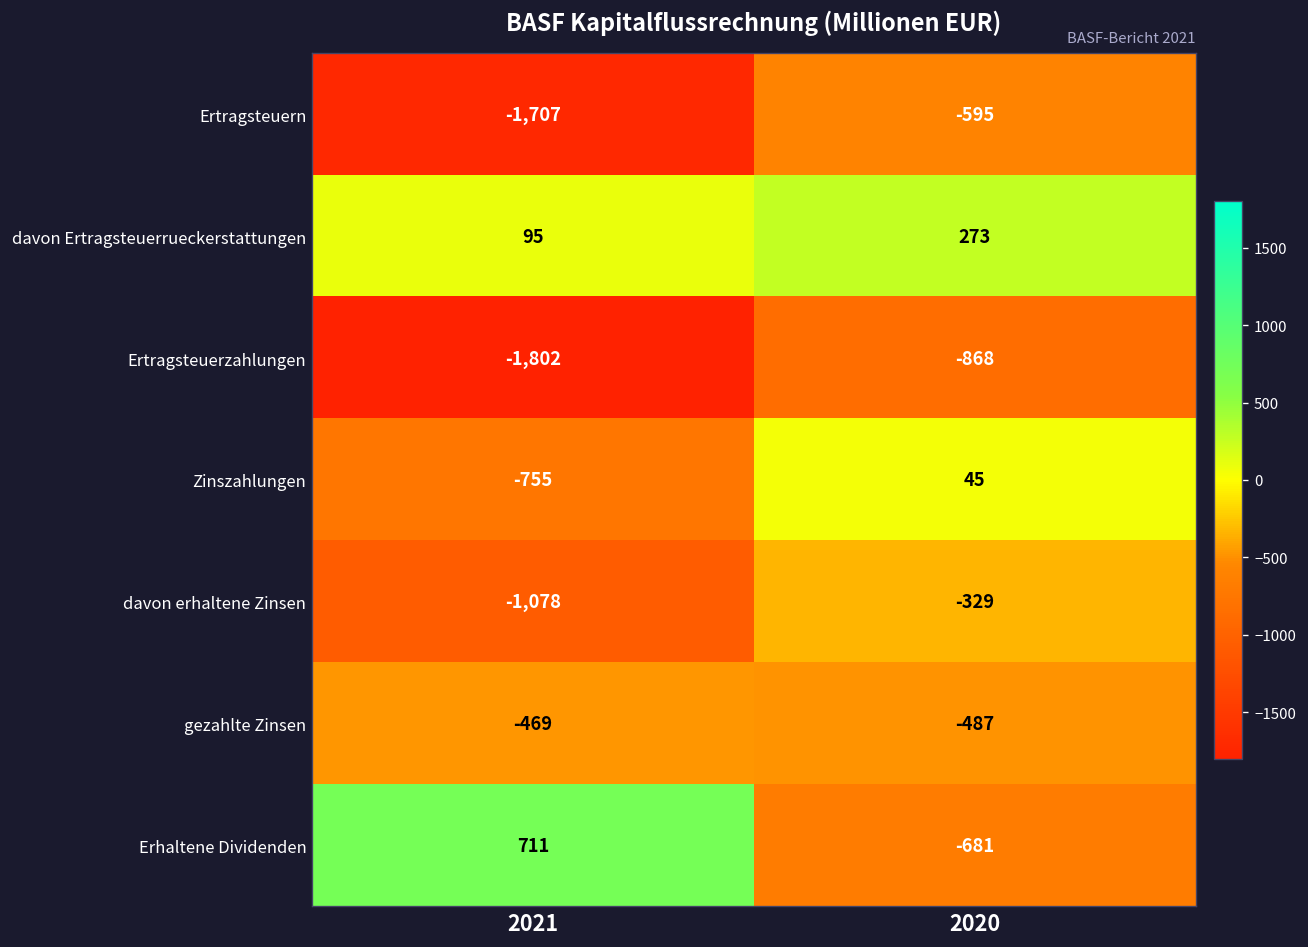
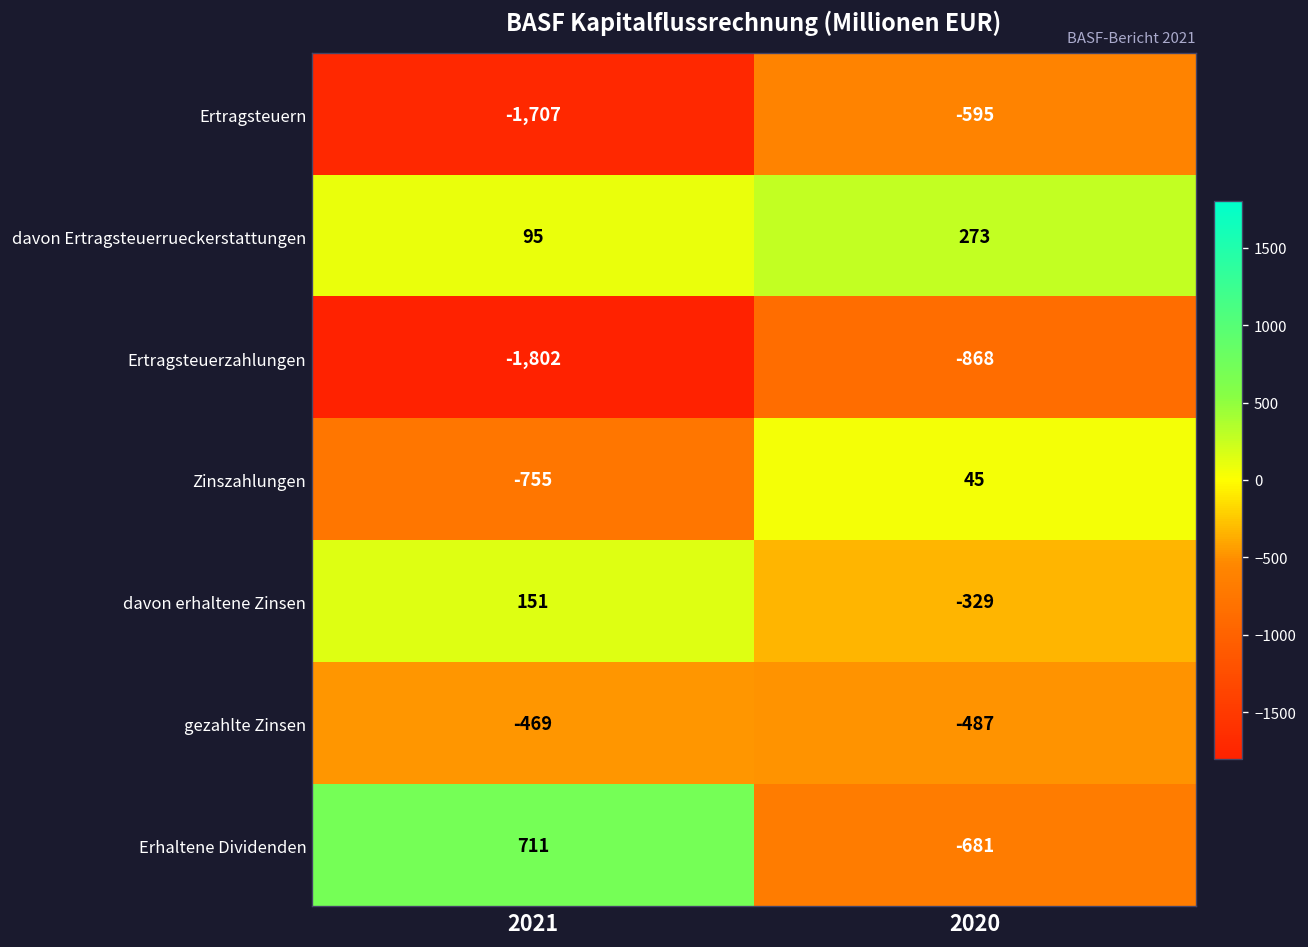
  {
    "Ertragsteuern": {
      "2021": "-1,707",
      "2020": "-595"
    },
    "davon Ertragsteuerrueckerstattungen": {
      "2021": "95",
      "2020": "273"
    },
    "Ertragsteuerzahlungen": {
      "2021": "-1,802",
      "2020": "-868"
    },
    "Zinszahlungen": {
      "2021": "-755",
      "2020": "45"
    },
    "davon erhaltene Zinsen": {
-     "2021": "-1,078",
+     "2021": "151",
      "2020": "-329"
    },
    "gezahlte Zinsen": {
      "2021": "-469",
      "2020": "-487"
    },
    "Erhaltene Dividenden": {
      "2021": "711",
      "2020": "-681"
    }
  }
